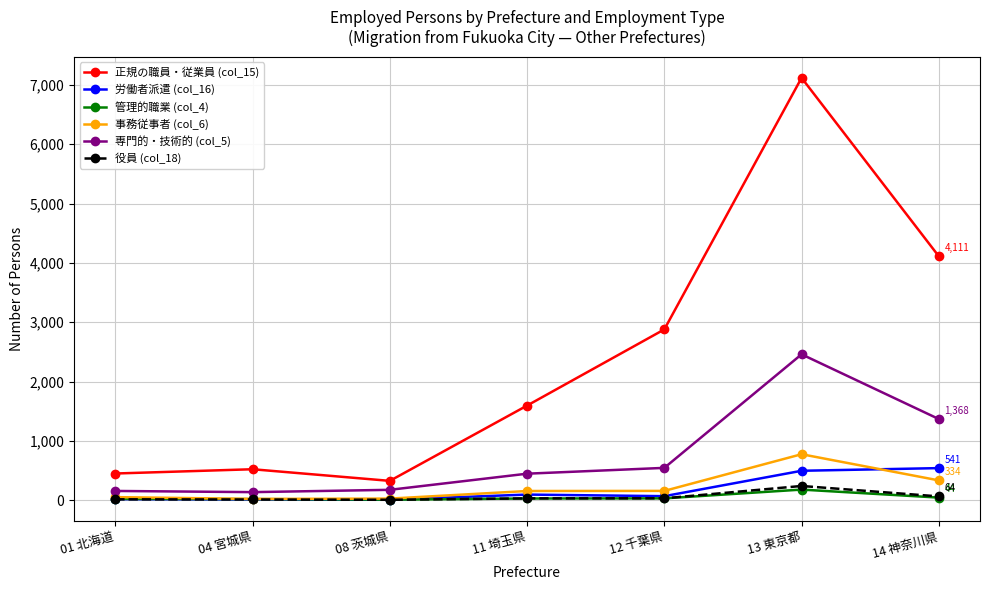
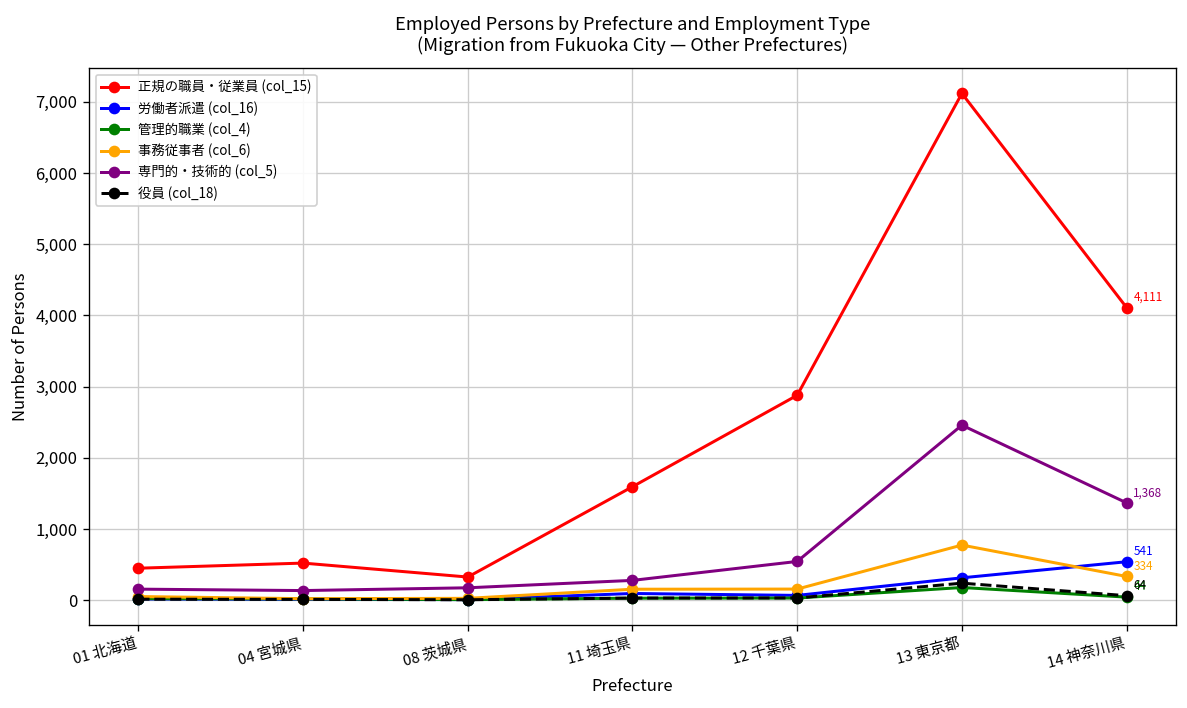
  {
    "正規の職員・従業員 (col_15)": {
      "14 神奈川県": "4,111"
    },
    "労働者派遣 (col_16)": {
      "11 埼玉県": "100",
-     "13 東京都": "500"
+     "13 東京都": "300"
    },
    "管理的職業 (col_4)": {
      "13 東京都": "200"
    },
    "事務従事者 (col_6)": {
      "14 神奈川県": "334"
    },
    "専門的・技術的 (col_5)": {
      "01 北海道": "200",
      "04 宮城県": "100",
      "08 茨城県": "200",
-     "11 埼玉県": "400",
+     "11 埼玉県": "300",
      "12 千葉県": "500",
      "13 東京都": "2,500"
    },
    "役員 (col_18)": {
      "13 東京都": "200"
    }
  }
